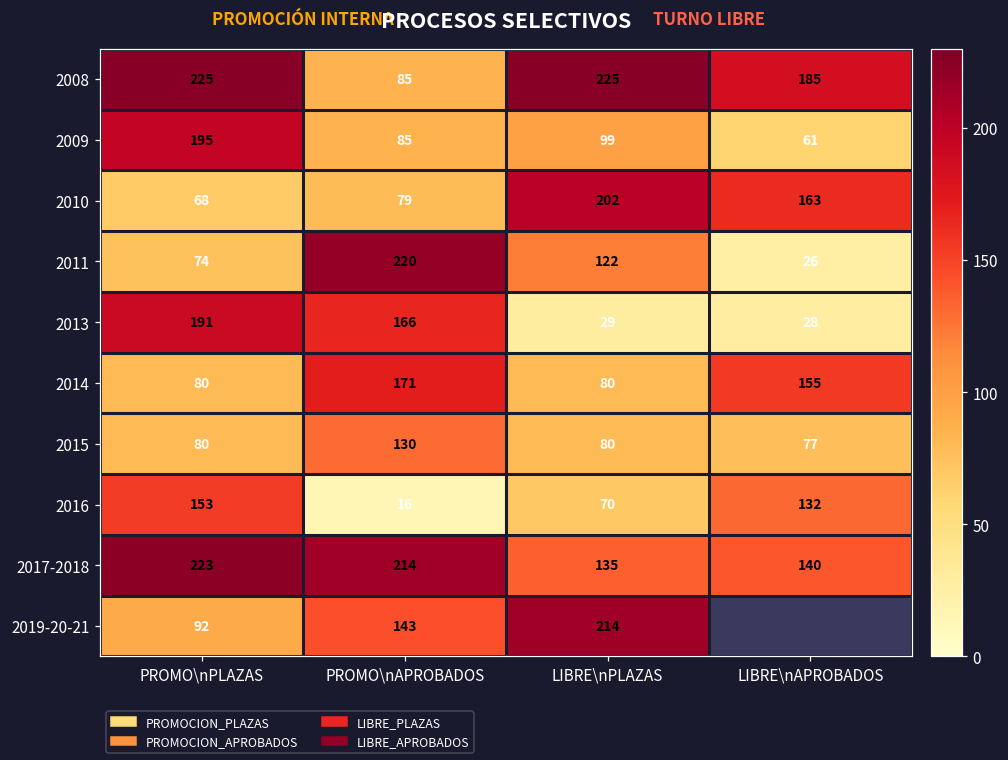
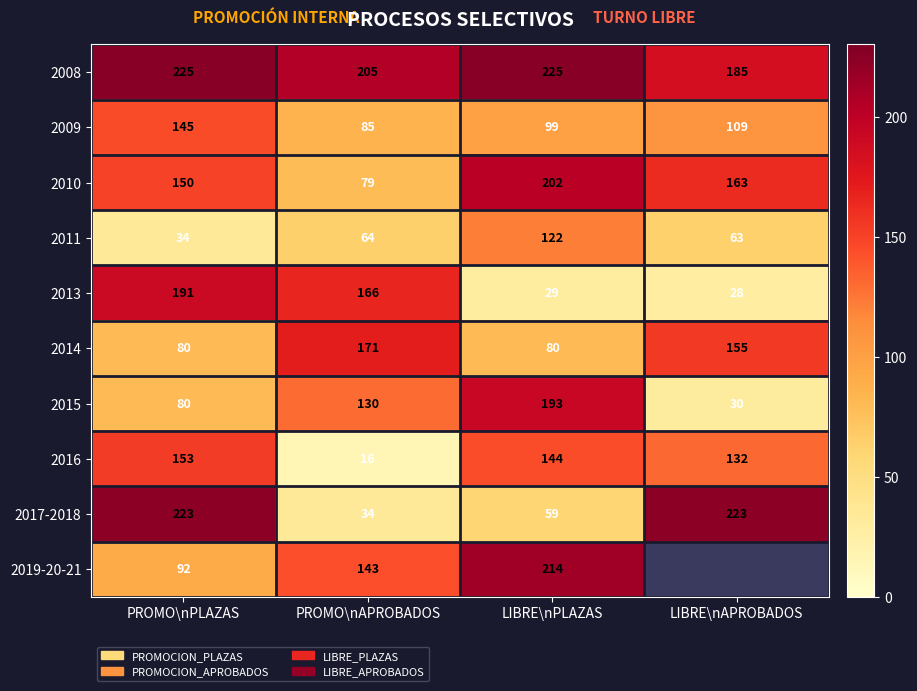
  {
    "2008": {
      "PROMO\\nPLAZAS": 225,
-     "PROMO\\nAPROBADOS": 85,
+     "PROMO\\nAPROBADOS": 205,
      "LIBRE\\nPLAZAS": 225,
      "LIBRE\\nAPROBADOS": 185
    },
    "2009": {
-     "PROMO\\nPLAZAS": 195,
+     "PROMO\\nPLAZAS": 145,
      "PROMO\\nAPROBADOS": 85,
      "LIBRE\\nPLAZAS": 99,
-     "LIBRE\\nAPROBADOS": 61
+     "LIBRE\\nAPROBADOS": 109
    },
    "2010": {
-     "PROMO\\nPLAZAS": 68,
+     "PROMO\\nPLAZAS": 150,
      "PROMO\\nAPROBADOS": 79,
      "LIBRE\\nPLAZAS": 202,
      "LIBRE\\nAPROBADOS": 163
    },
    "2011": {
-     "PROMO\\nPLAZAS": 74,
-     "PROMO\\nAPROBADOS": 220,
+     "PROMO\\nPLAZAS": 34,
+     "PROMO\\nAPROBADOS": 64,
      "LIBRE\\nPLAZAS": 122,
-     "LIBRE\\nAPROBADOS": 26
+     "LIBRE\\nAPROBADOS": 63
    },
    "2013": {
      "PROMO\\nPLAZAS": 191,
      "PROMO\\nAPROBADOS": 166,
      "LIBRE\\nPLAZAS": 29,
      "LIBRE\\nAPROBADOS": 28
    },
    "2014": {
      "PROMO\\nPLAZAS": 80,
      "PROMO\\nAPROBADOS": 171,
      "LIBRE\\nPLAZAS": 80,
      "LIBRE\\nAPROBADOS": 155
    },
    "2015": {
      "PROMO\\nPLAZAS": 80,
      "PROMO\\nAPROBADOS": 130,
-     "LIBRE\\nPLAZAS": 80,
-     "LIBRE\\nAPROBADOS": 77
+     "LIBRE\\nPLAZAS": 193,
+     "LIBRE\\nAPROBADOS": 30
    },
    "2016": {
      "PROMO\\nPLAZAS": 153,
      "PROMO\\nAPROBADOS": 16,
-     "LIBRE\\nPLAZAS": 70,
+     "LIBRE\\nPLAZAS": 144,
      "LIBRE\\nAPROBADOS": 132
    },
    "2017-2018": {
      "PROMO\\nPLAZAS": 223,
-     "PROMO\\nAPROBADOS": 214,
-     "LIBRE\\nPLAZAS": 135,
-     "LIBRE\\nAPROBADOS": 140
+     "PROMO\\nAPROBADOS": 34,
+     "LIBRE\\nPLAZAS": 59,
+     "LIBRE\\nAPROBADOS": 223
    },
    "2019-20-21": {
      "PROMO\\nPLAZAS": 92,
      "PROMO\\nAPROBADOS": 143,
      "LIBRE\\nPLAZAS": 214
    }
  }
